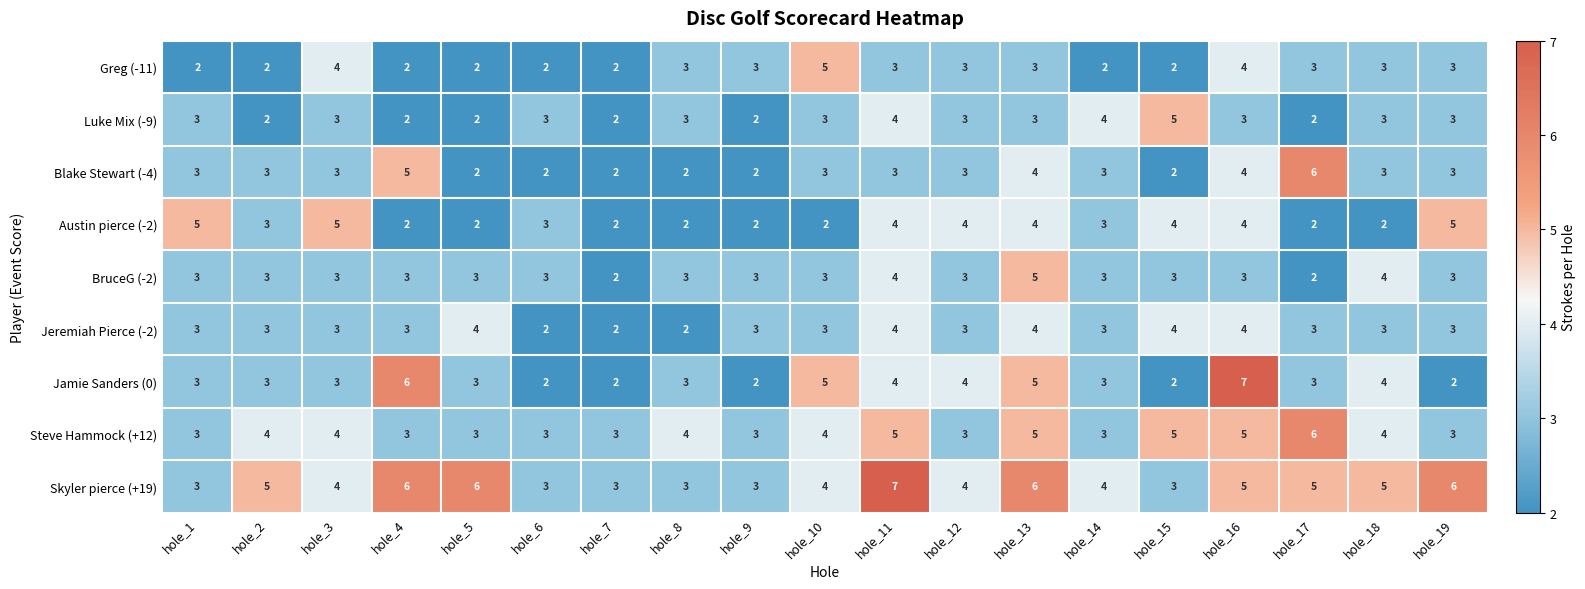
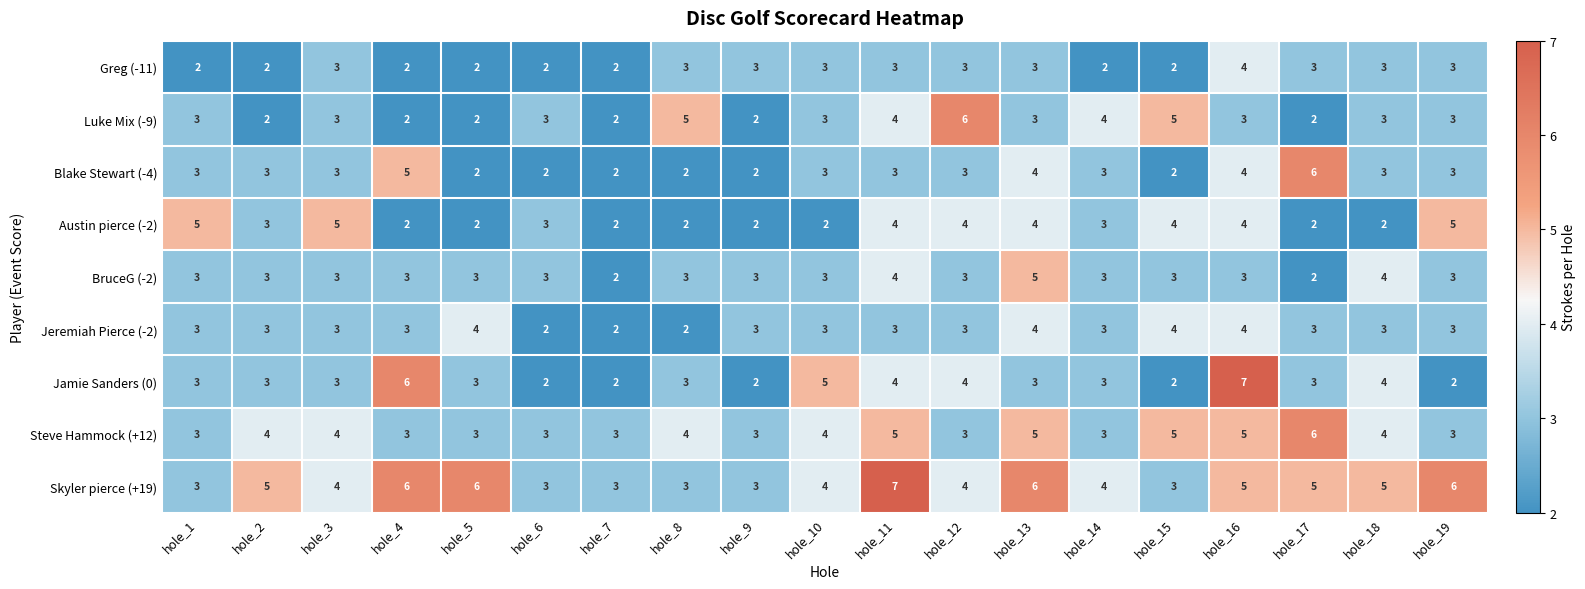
  {
    "Greg (-11)": {
      "hole_1": 2,
      "hole_2": 2,
-     "hole_3": 4,
+     "hole_3": 3,
      "hole_4": 2,
      "hole_5": 2,
      "hole_6": 2,
      "hole_7": 2,
      "hole_8": 3,
      "hole_9": 3,
-     "hole_10": 5,
+     "hole_10": 3,
      "hole_11": 3,
      "hole_12": 3,
      "hole_13": 3,
      "hole_14": 2,
      "hole_15": 2,
      "hole_16": 4,
      "hole_17": 3,
      "hole_18": 3,
      "hole_19": 3
    },
    "Luke Mix (-9)": {
      "hole_1": 3,
      "hole_2": 2,
      "hole_3": 3,
      "hole_4": 2,
      "hole_5": 2,
      "hole_6": 3,
      "hole_7": 2,
-     "hole_8": 3,
+     "hole_8": 5,
      "hole_9": 2,
      "hole_10": 3,
      "hole_11": 4,
-     "hole_12": 3,
+     "hole_12": 6,
      "hole_13": 3,
      "hole_14": 4,
      "hole_15": 5,
      "hole_16": 3,
      "hole_17": 2,
      "hole_18": 3,
      "hole_19": 3
    },
    "Blake Stewart (-4)": {
      "hole_1": 3,
      "hole_2": 3,
      "hole_3": 3,
      "hole_4": 5,
      "hole_5": 2,
      "hole_6": 2,
      "hole_7": 2,
      "hole_8": 2,
      "hole_9": 2,
      "hole_10": 3,
      "hole_11": 3,
      "hole_12": 3,
      "hole_13": 4,
      "hole_14": 3,
      "hole_15": 2,
      "hole_16": 4,
      "hole_17": 6,
      "hole_18": 3,
      "hole_19": 3
    },
    "Austin pierce (-2)": {
      "hole_1": 5,
      "hole_2": 3,
      "hole_3": 5,
      "hole_4": 2,
      "hole_5": 2,
      "hole_6": 3,
      "hole_7": 2,
      "hole_8": 2,
      "hole_9": 2,
      "hole_10": 2,
      "hole_11": 4,
      "hole_12": 4,
      "hole_13": 4,
      "hole_14": 3,
      "hole_15": 4,
      "hole_16": 4,
      "hole_17": 2,
      "hole_18": 2,
      "hole_19": 5
    },
    "BruceG (-2)": {
      "hole_1": 3,
      "hole_2": 3,
      "hole_3": 3,
      "hole_4": 3,
      "hole_5": 3,
      "hole_6": 3,
      "hole_7": 2,
      "hole_8": 3,
      "hole_9": 3,
      "hole_10": 3,
      "hole_11": 4,
      "hole_12": 3,
      "hole_13": 5,
      "hole_14": 3,
      "hole_15": 3,
      "hole_16": 3,
      "hole_17": 2,
      "hole_18": 4,
      "hole_19": 3
    },
    "Jeremiah Pierce (-2)": {
      "hole_1": 3,
      "hole_2": 3,
      "hole_3": 3,
      "hole_4": 3,
      "hole_5": 4,
      "hole_6": 2,
      "hole_7": 2,
      "hole_8": 2,
      "hole_9": 3,
      "hole_10": 3,
-     "hole_11": 4,
+     "hole_11": 3,
      "hole_12": 3,
      "hole_13": 4,
      "hole_14": 3,
      "hole_15": 4,
      "hole_16": 4,
      "hole_17": 3,
      "hole_18": 3,
      "hole_19": 3
    },
    "Jamie Sanders (0)": {
      "hole_1": 3,
      "hole_2": 3,
      "hole_3": 3,
      "hole_4": 6,
      "hole_5": 3,
      "hole_6": 2,
      "hole_7": 2,
      "hole_8": 3,
      "hole_9": 2,
      "hole_10": 5,
      "hole_11": 4,
      "hole_12": 4,
-     "hole_13": 5,
+     "hole_13": 3,
      "hole_14": 3,
      "hole_15": 2,
      "hole_16": 7,
      "hole_17": 3,
      "hole_18": 4,
      "hole_19": 2
    },
    "Steve Hammock (+12)": {
      "hole_1": 3,
      "hole_2": 4,
      "hole_3": 4,
      "hole_4": 3,
      "hole_5": 3,
      "hole_6": 3,
      "hole_7": 3,
      "hole_8": 4,
      "hole_9": 3,
      "hole_10": 4,
      "hole_11": 5,
      "hole_12": 3,
      "hole_13": 5,
      "hole_14": 3,
      "hole_15": 5,
      "hole_16": 5,
      "hole_17": 6,
      "hole_18": 4,
      "hole_19": 3
    },
    "Skyler pierce (+19)": {
      "hole_1": 3,
      "hole_2": 5,
      "hole_3": 4,
      "hole_4": 6,
      "hole_5": 6,
      "hole_6": 3,
      "hole_7": 3,
      "hole_8": 3,
      "hole_9": 3,
      "hole_10": 4,
      "hole_11": 7,
      "hole_12": 4,
      "hole_13": 6,
      "hole_14": 4,
      "hole_15": 3,
      "hole_16": 5,
      "hole_17": 5,
      "hole_18": 5,
      "hole_19": 6
    }
  }
